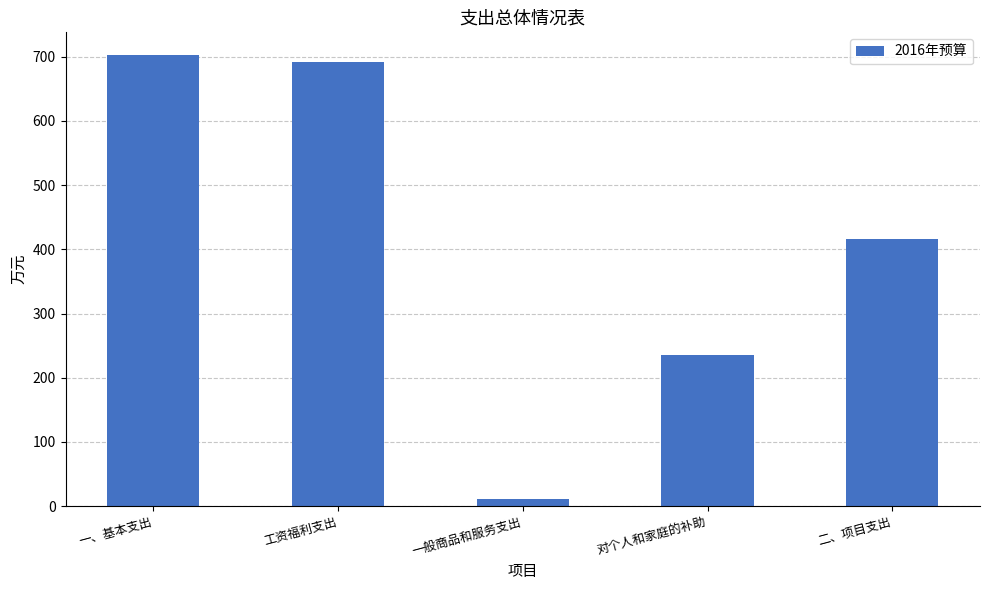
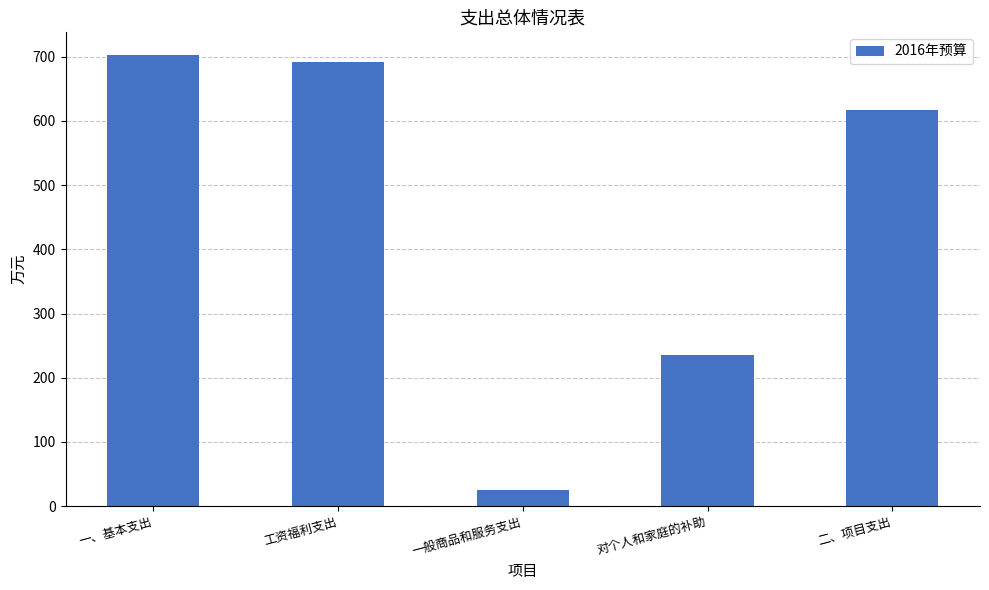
  {
    "一、基本支出": 700,
    "工资福利支出": 690,
-   "一般商品和服务支出": 10,
+   "一般商品和服务支出": 30,
    "对个人和家庭的补助": 240,
-   "二、项目支出": 420
+   "二、项目支出": 620
  }
